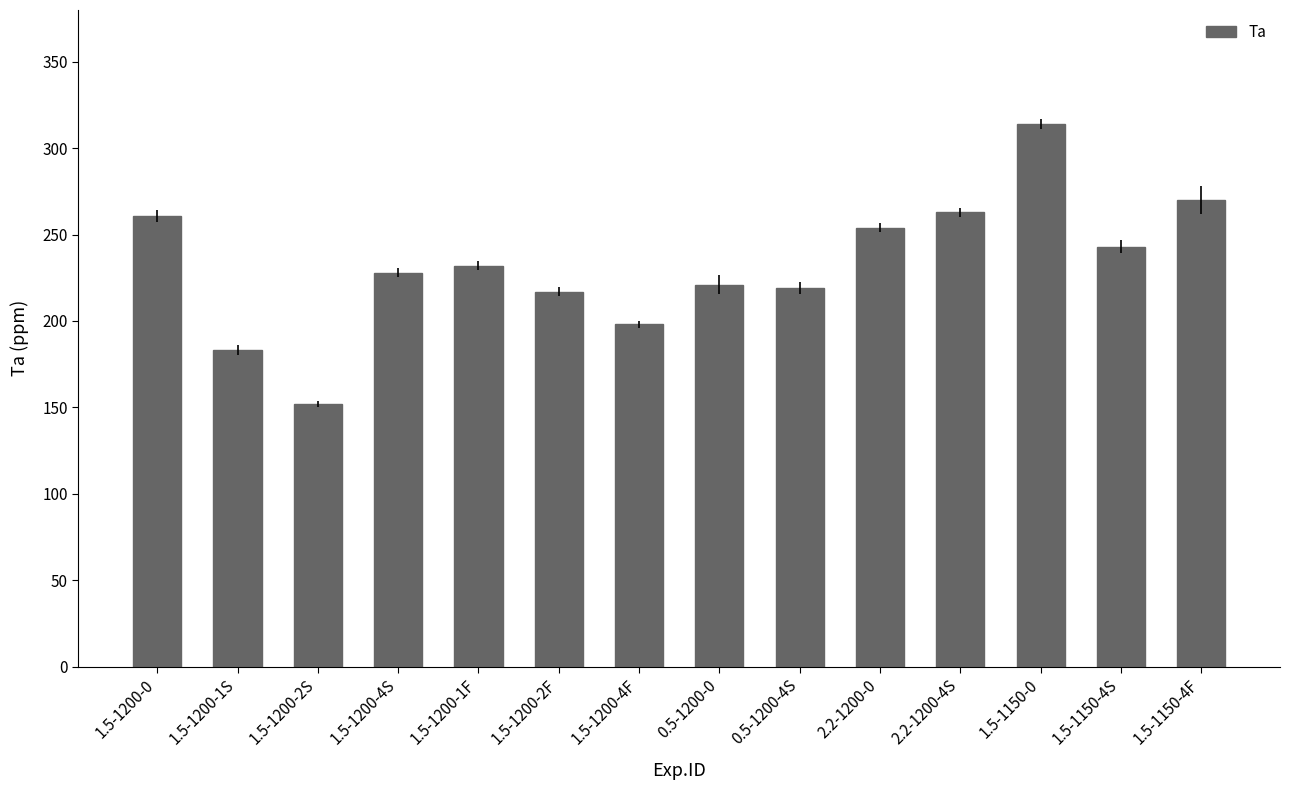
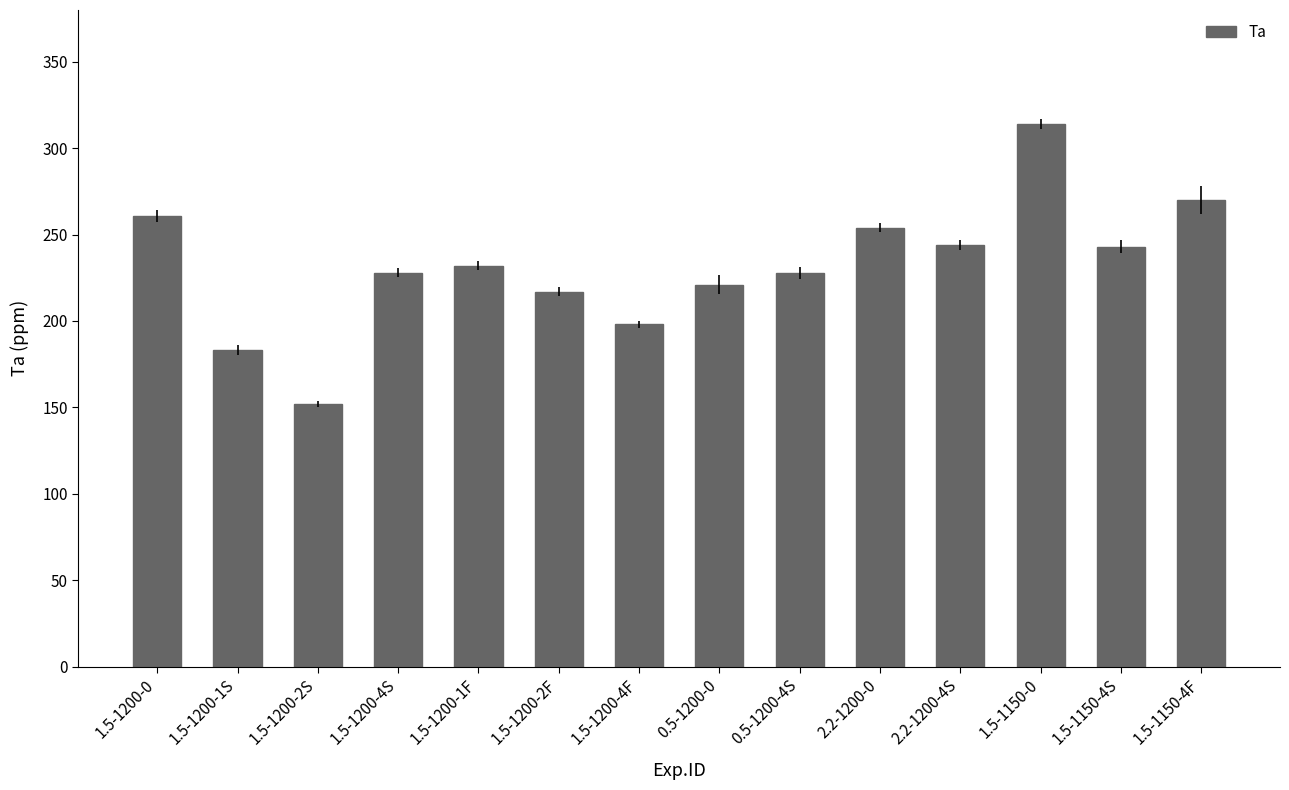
  {
    "1.5-1200-0": 261,
    "1.5-1200-1S": 183,
    "1.5-1200-2S": 152,
    "1.5-1200-4S": 228,
    "1.5-1200-1F": 232,
    "1.5-1200-2F": 217,
    "1.5-1200-4F": 198,
    "0.5-1200-0": 221,
-   "0.5-1200-4S": 219,
+   "0.5-1200-4S": 228,
    "2.2-1200-0": 254,
-   "2.2-1200-4S": 263,
+   "2.2-1200-4S": 244,
    "1.5-1150-0": 314,
    "1.5-1150-4S": 243,
    "1.5-1150-4F": 270
  }
